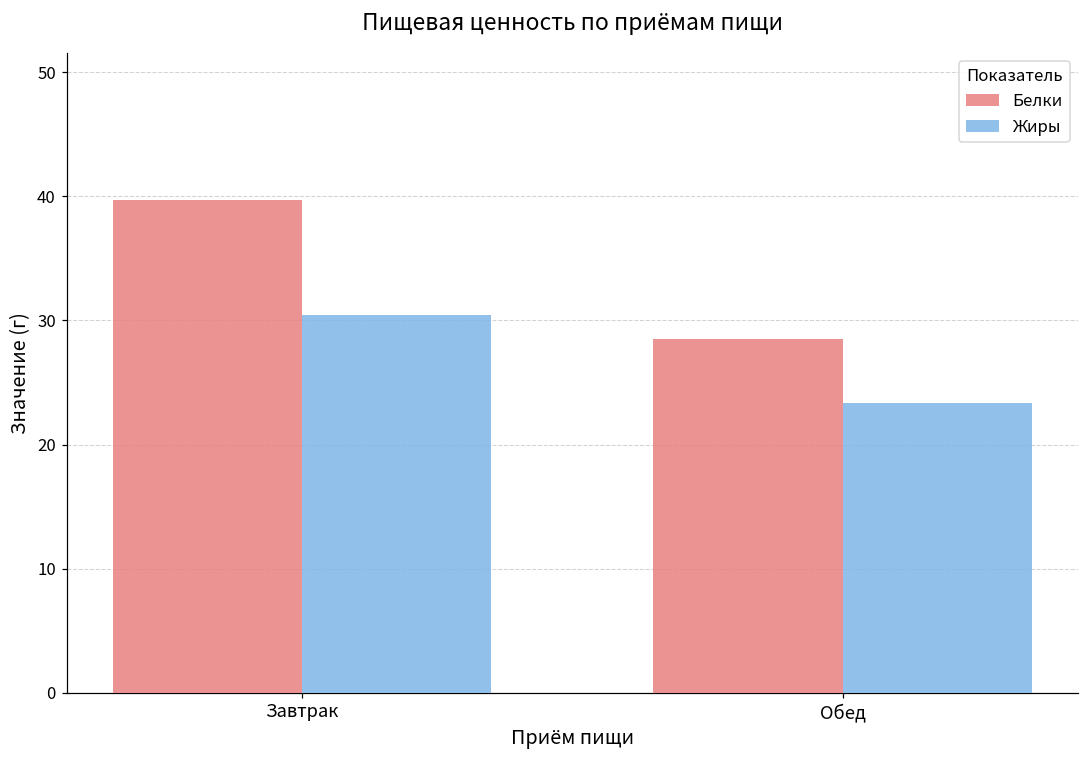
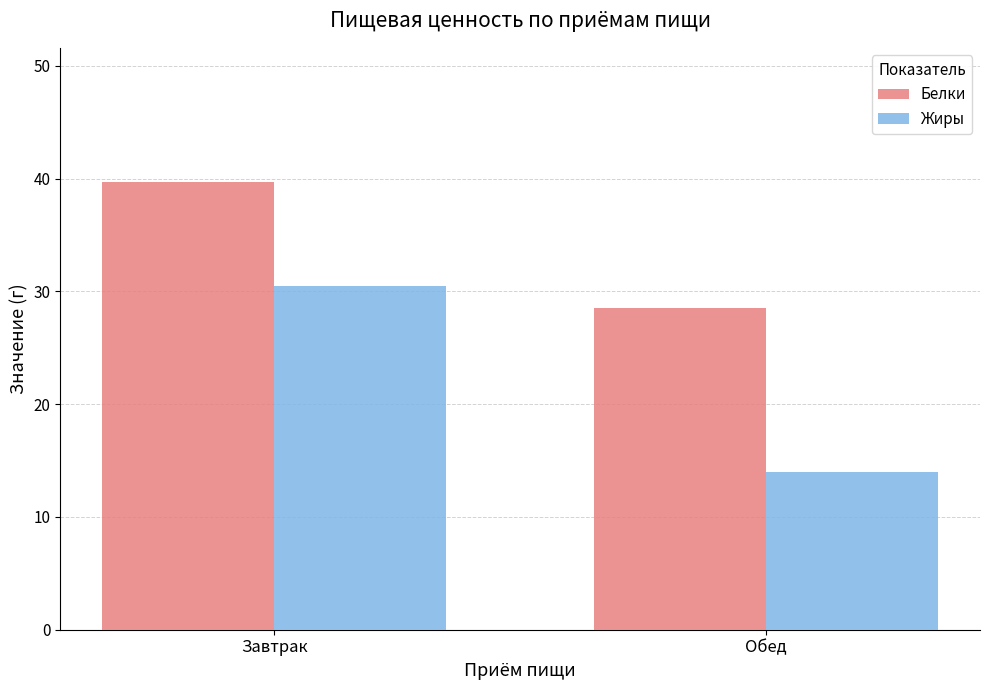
  {
    "Белки": {
      "Завтрак": 39.7,
      "Обед": 28.5
    },
    "Жиры": {
      "Завтрак": 30.5,
-     "Обед": 23.4
+     "Обед": 14.0
    }
  }
